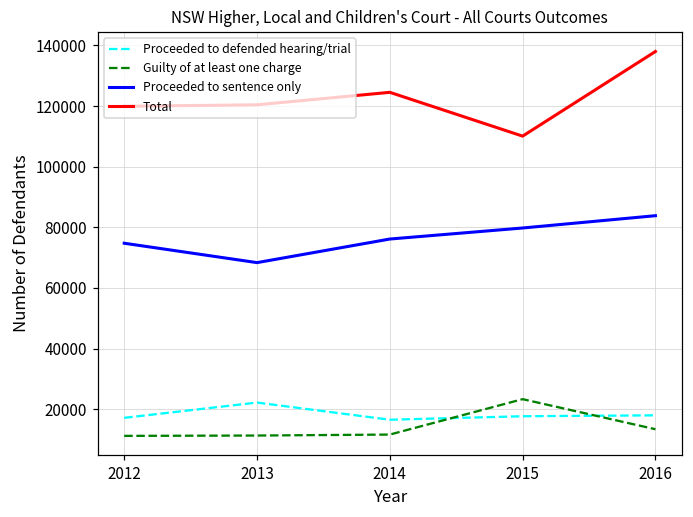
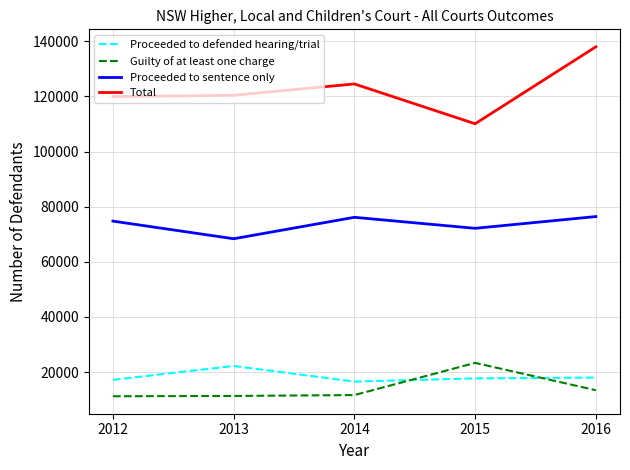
  {
    "Proceeded to defended hearing/trial": {
      "2012": 17000,
      "2013": 22000,
      "2014": 17000,
      "2015": 18000,
      "2016": 18000
    },
    "Guilty of at least one charge": {
      "2012": 11000,
      "2013": 11000,
      "2014": 12000,
      "2015": 23000,
      "2016": 13000
    },
    "Proceeded to sentence only": {
      "2012": 75000,
      "2013": 68000,
      "2014": 76000,
-     "2015": 80000,
-     "2016": 84000
+     "2015": 72000,
+     "2016": 76000
    },
    "Total": {
      "2014": 125000,
      "2015": 110000,
      "2016": 138000
    }
  }
